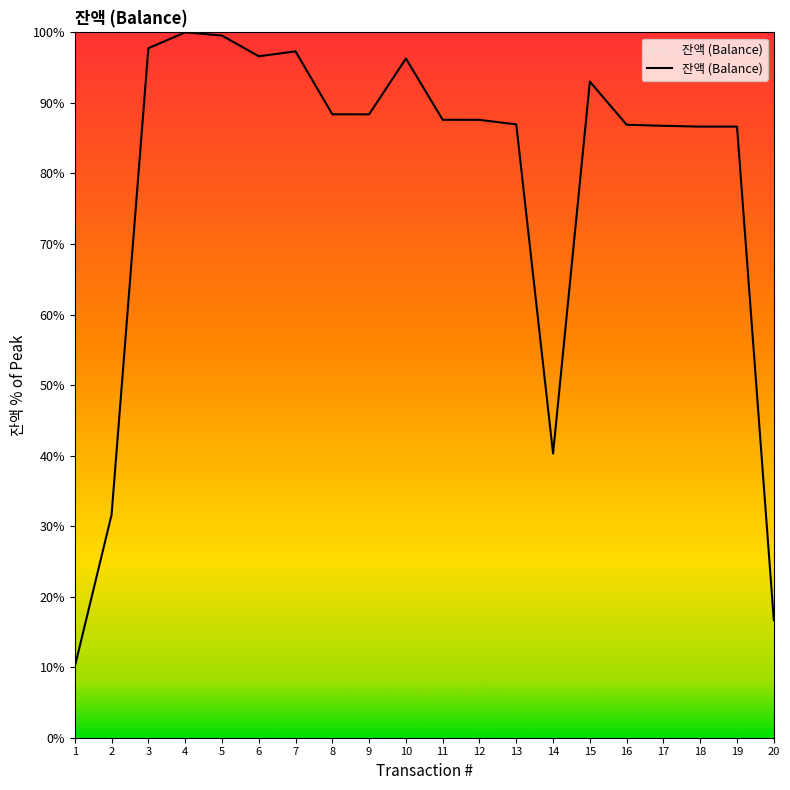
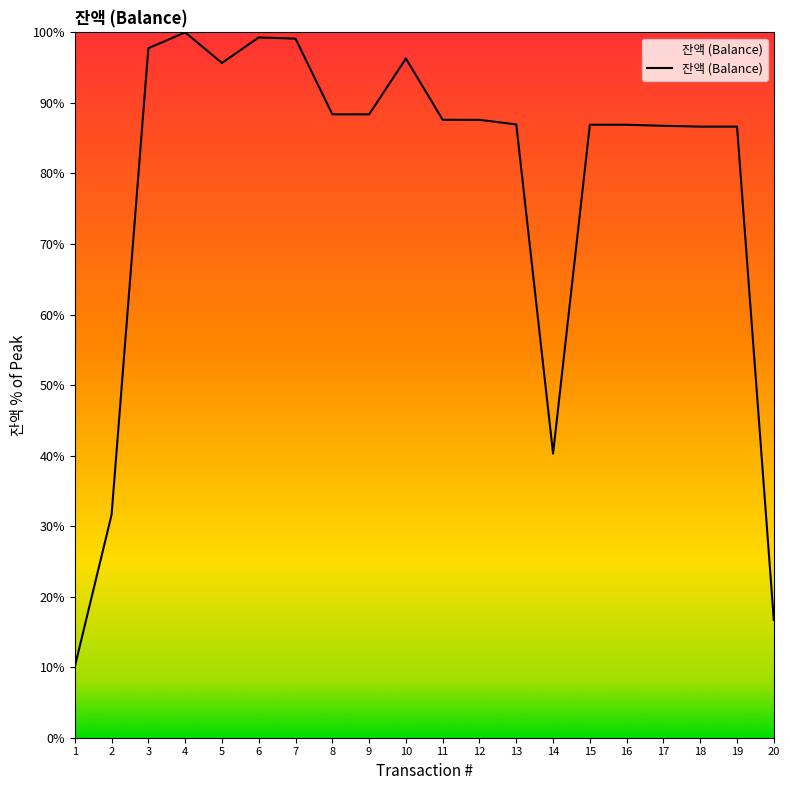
  {
    "1": "10%",
    "2": "32%",
    "3": "98%",
    "4": "100%",
-   "5": "100%",
-   "6": "97%",
-   "7": "97%",
+   "5": "96%",
+   "6": "99%",
+   "7": "99%",
    "8": "88%",
    "9": "88%",
    "10": "96%",
    "11": "88%",
    "12": "88%",
    "13": "87%",
    "14": "40%",
-   "15": "93%",
+   "15": "87%",
    "16": "87%",
    "17": "87%",
    "18": "87%",
    "19": "87%",
    "20": "17%"
  }
